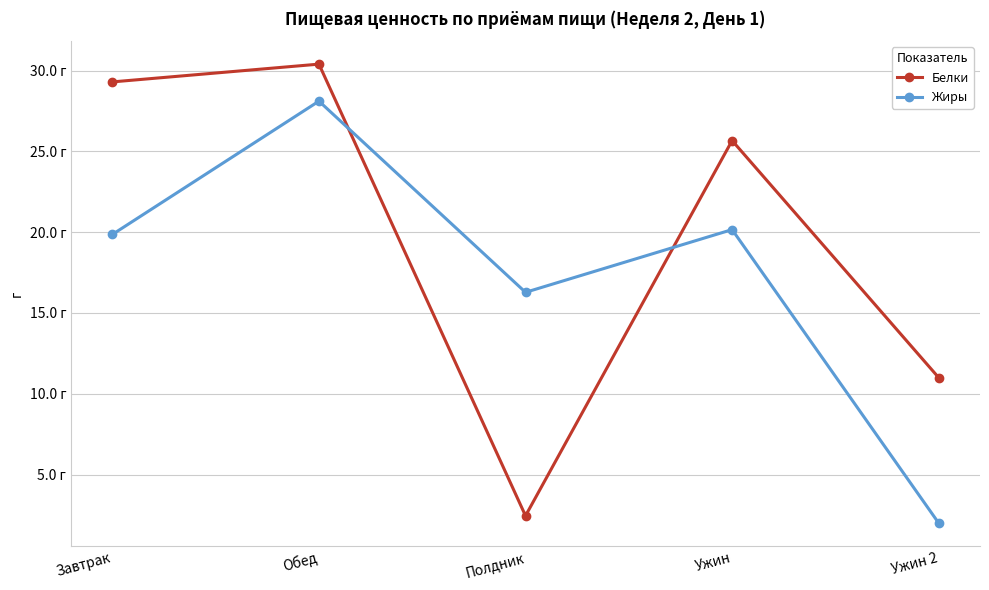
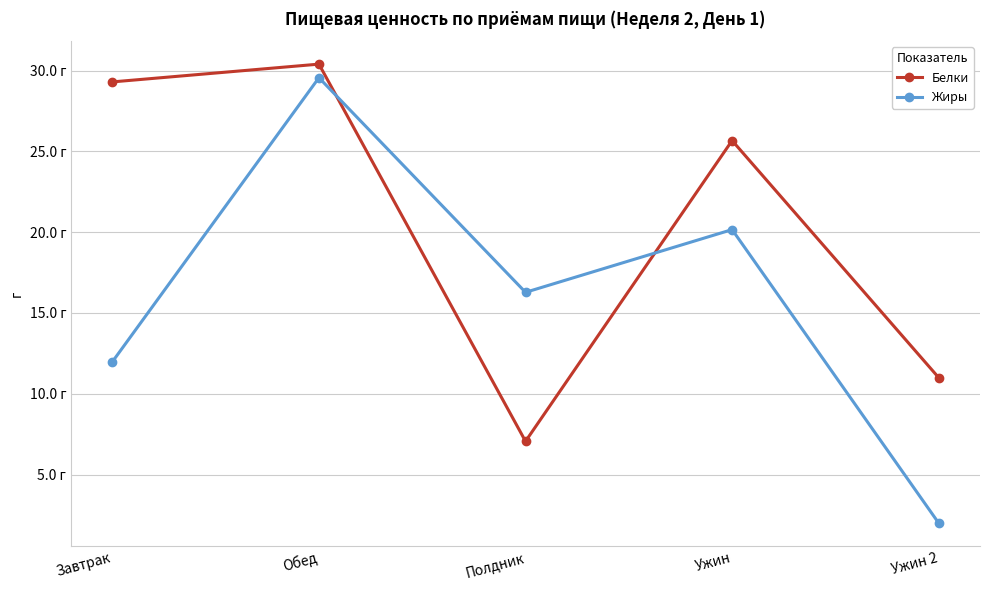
  {
    "Белки": {
      "Завтрак": "29.3 г",
      "Обед": "30.4 г",
-     "Полдник": "2.5 г",
+     "Полдник": "7.1 г",
      "Ужин": "25.7 г",
      "Ужин 2": "11.0 г"
    },
    "Жиры": {
-     "Завтрак": "19.9 г",
-     "Обед": "28.1 г",
+     "Завтрак": "12.0 г",
+     "Обед": "29.6 г",
      "Полдник": "16.3 г",
      "Ужин": "20.2 г",
      "Ужин 2": "2.0 г"
    }
  }
